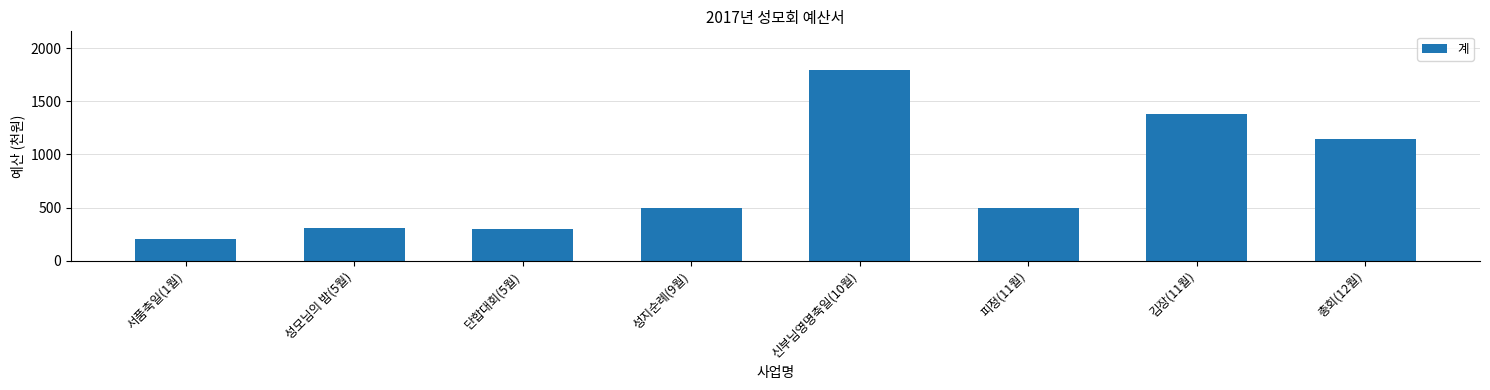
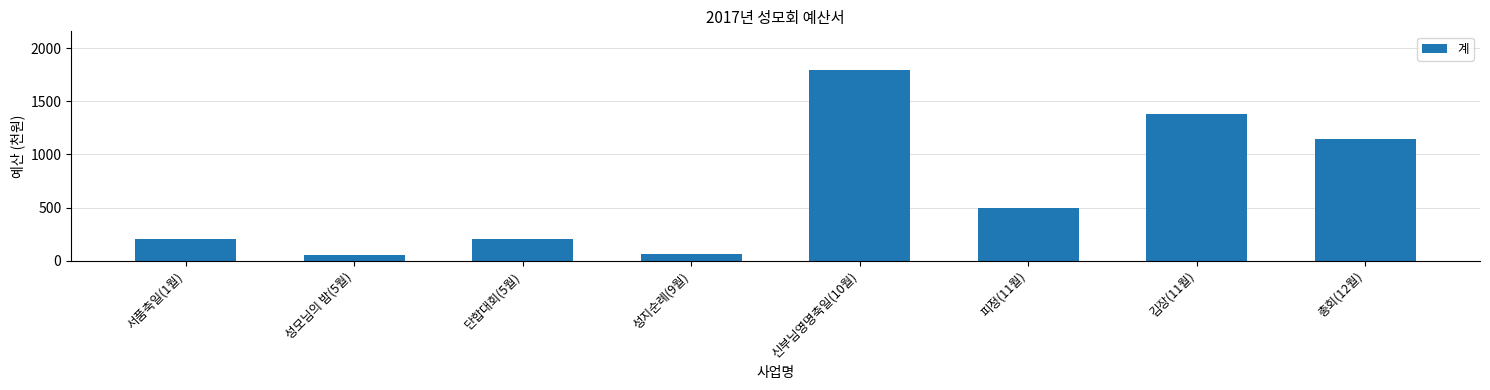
  {
    "서품축일(1월)": 200,
-   "성모님의 밤(5월)": 300,
-   "단합대회(5월)": 300,
-   "성지순례(9월)": 500,
+   "성모님의 밤(5월)": 50,
+   "단합대회(5월)": 200,
+   "성지순례(9월)": 60,
    "신부님영명축일(10월)": 1800,
    "피정(11월)": 500,
    "김장(11월)": 1380,
    "총회(12월)": 1140
  }
